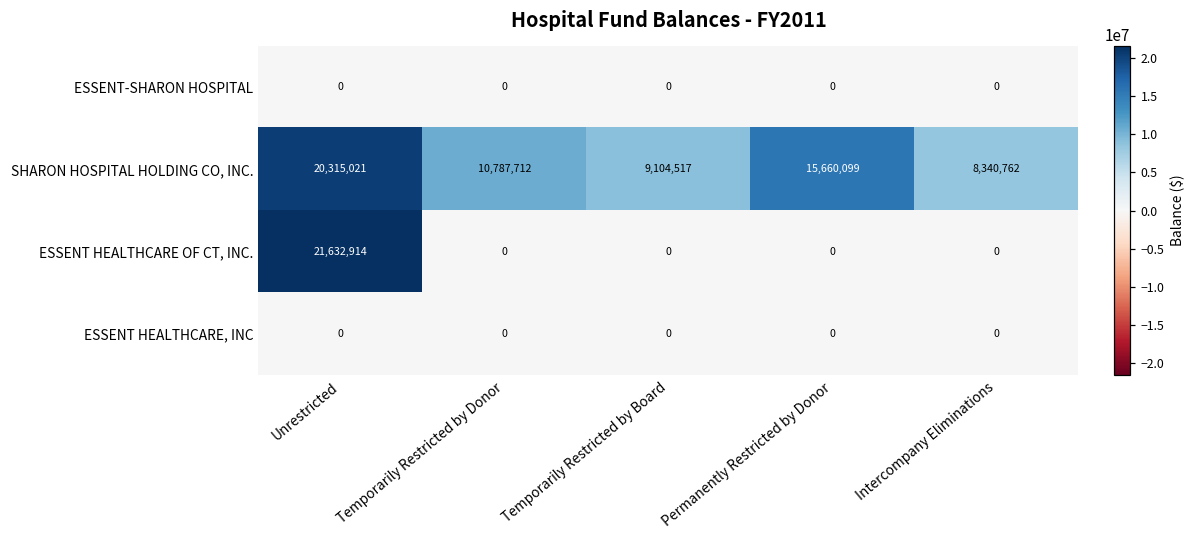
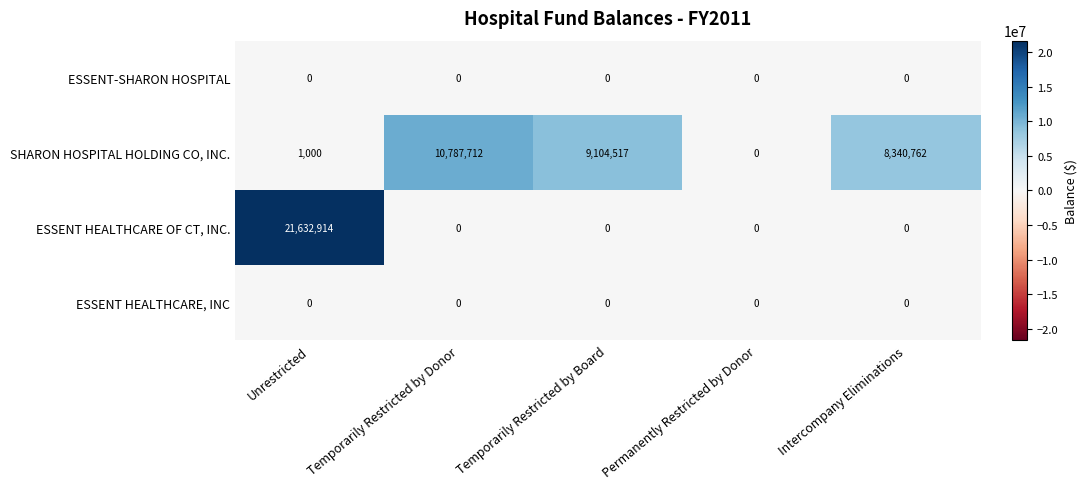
  {
    "ESSENT-SHARON HOSPITAL": {
      "Unrestricted": "0",
      "Temporarily Restricted by Donor": "0",
      "Temporarily Restricted by Board": "0",
      "Permanently Restricted by Donor": "0",
      "Intercompany Eliminations": "0"
    },
    "SHARON HOSPITAL HOLDING CO, INC.": {
-     "Unrestricted": "20,315,021",
+     "Unrestricted": "1,000",
      "Temporarily Restricted by Donor": "10,787,712",
      "Temporarily Restricted by Board": "9,104,517",
-     "Permanently Restricted by Donor": "15,660,099",
+     "Permanently Restricted by Donor": "0",
      "Intercompany Eliminations": "8,340,762"
    },
    "ESSENT HEALTHCARE OF CT, INC.": {
      "Unrestricted": "21,632,914",
      "Temporarily Restricted by Donor": "0",
      "Temporarily Restricted by Board": "0",
      "Permanently Restricted by Donor": "0",
      "Intercompany Eliminations": "0"
    },
    "ESSENT HEALTHCARE, INC": {
      "Unrestricted": "0",
      "Temporarily Restricted by Donor": "0",
      "Temporarily Restricted by Board": "0",
      "Permanently Restricted by Donor": "0",
      "Intercompany Eliminations": "0"
    }
  }
